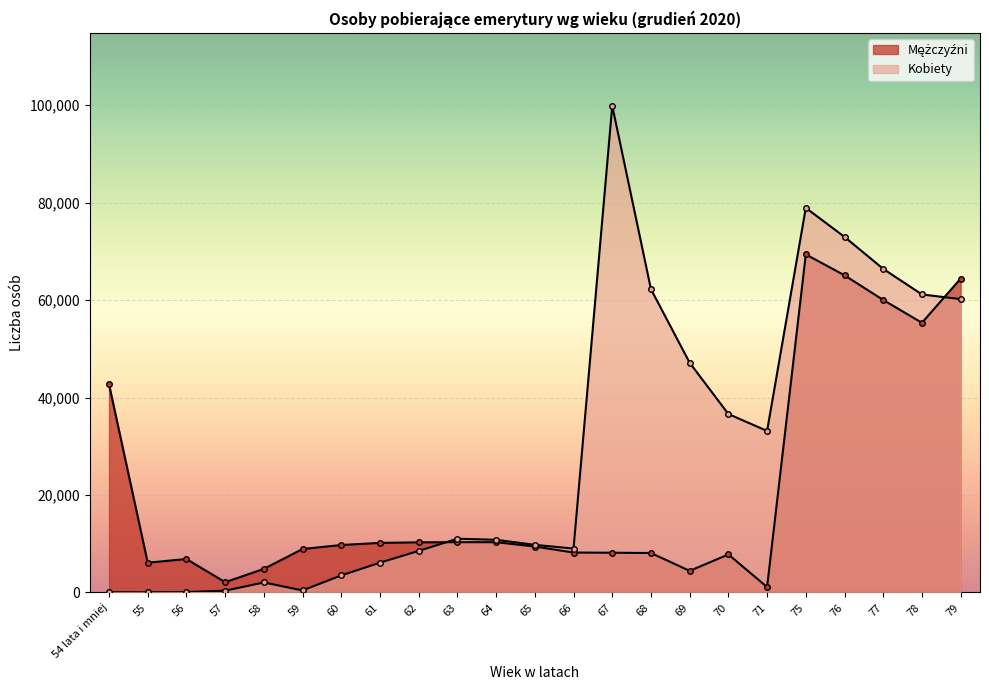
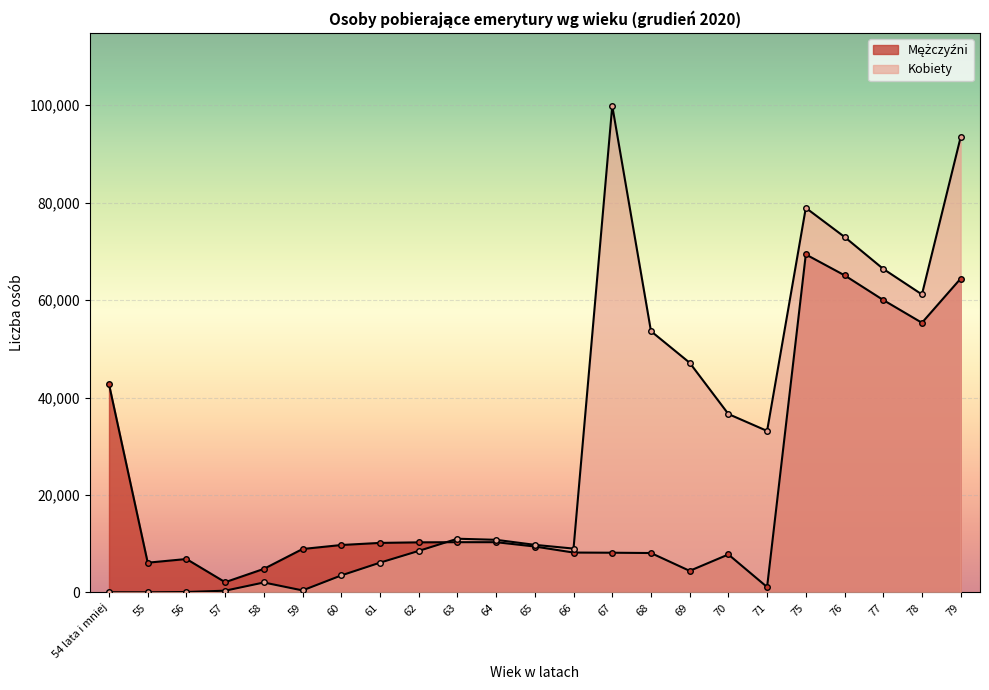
  {
    "Mężczyźni": {
      "54 lata i mniej": "43,000",
      "55": "6,000",
      "56": "7,000",
      "57": "2,000",
      "58": "5,000",
      "59": "9,000",
      "60": "10,000",
      "61": "10,000",
      "62": "10,000",
      "63": "10,000",
      "66": "8,000",
      "67": "8,000",
      "68": "8,000",
      "69": "4,000",
      "70": "8,000",
      "71": "1,000",
      "75": "69,000",
      "76": "65,000",
      "77": "60,000",
      "78": "55,000",
      "79": "64,000"
    },
    "Kobiety": {
      "54 lata i mniej": "0",
      "55": "0",
      "56": "0",
      "57": "0",
      "58": "2,000",
      "59": "0",
      "60": "3,000",
      "61": "6,000",
      "62": "9,000",
      "63": "11,000",
      "66": "9,000",
      "67": "100,000",
-     "68": "62,000",
+     "68": "54,000",
      "69": "47,000",
      "70": "37,000",
      "71": "33,000",
      "75": "79,000",
      "76": "73,000",
      "77": "66,000",
      "78": "61,000",
-     "79": "60,000"
+     "79": "93,000"
    }
  }
